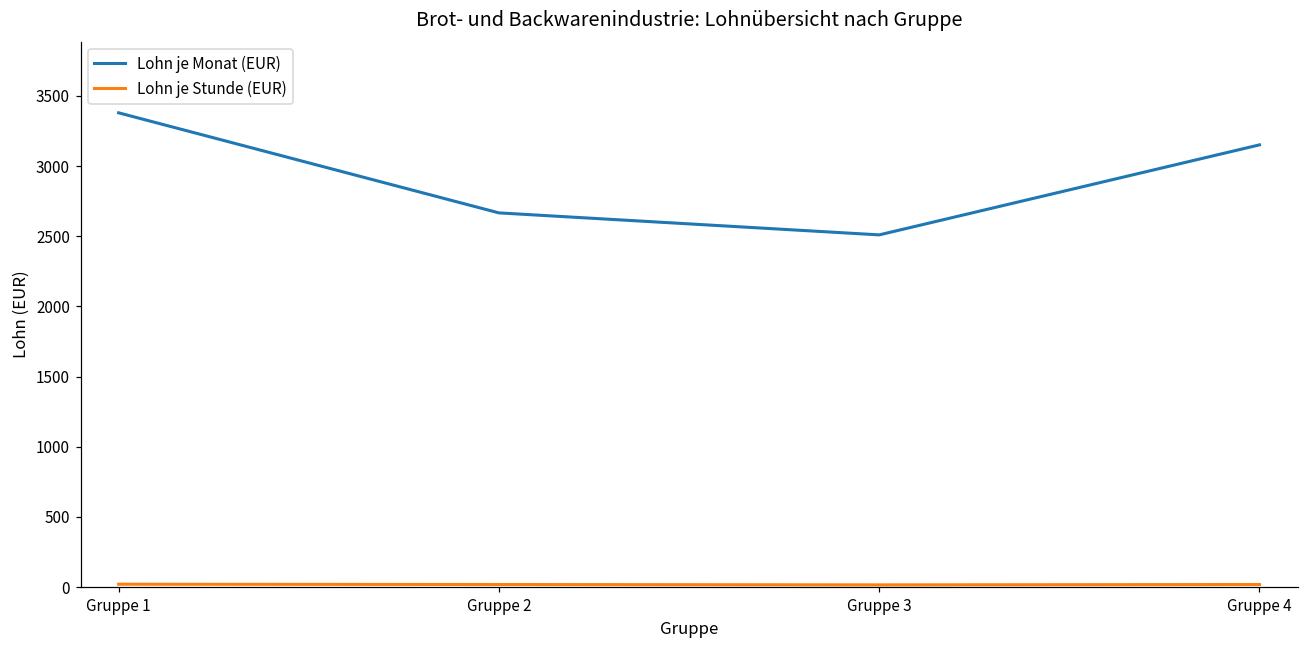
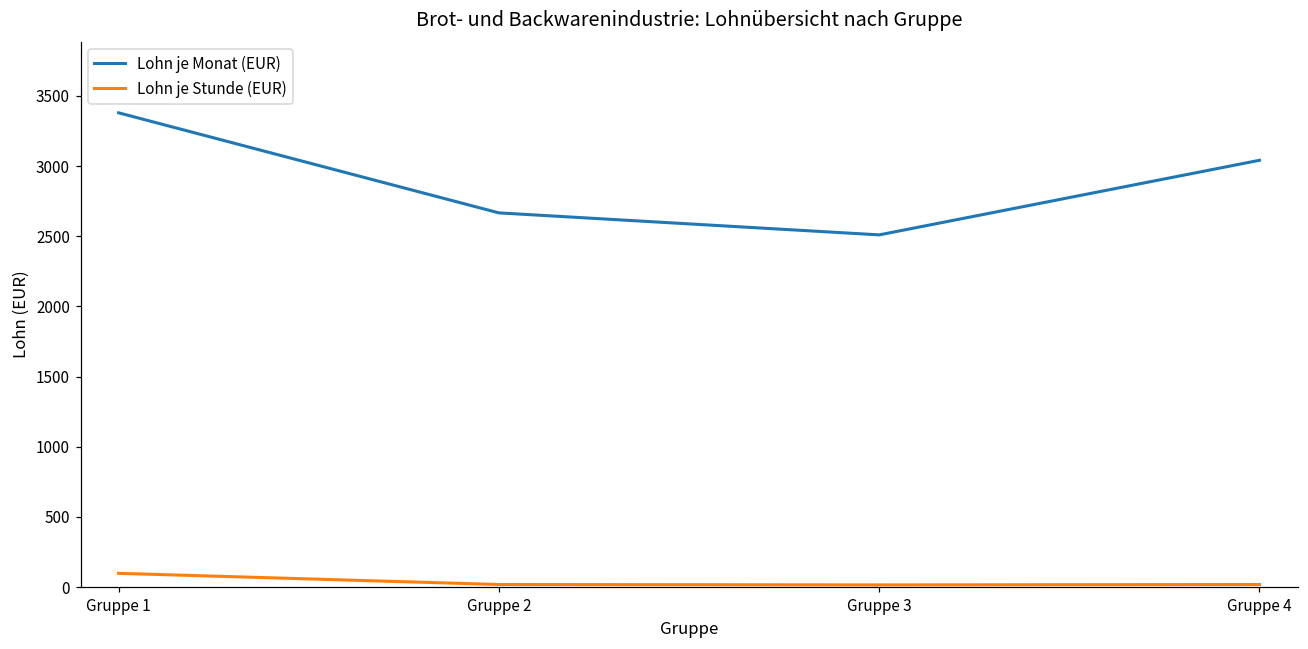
  {
    "Lohn je Monat (EUR)": {
      "Gruppe 1": 3380,
      "Gruppe 2": 2670,
      "Gruppe 3": 2510,
-     "Gruppe 4": 3150
+     "Gruppe 4": 3040
    },
    "Lohn je Stunde (EUR)": {
-     "Gruppe 1": 20,
+     "Gruppe 1": 100,
      "Gruppe 2": 20,
      "Gruppe 3": 20,
      "Gruppe 4": 20
    }
  }
